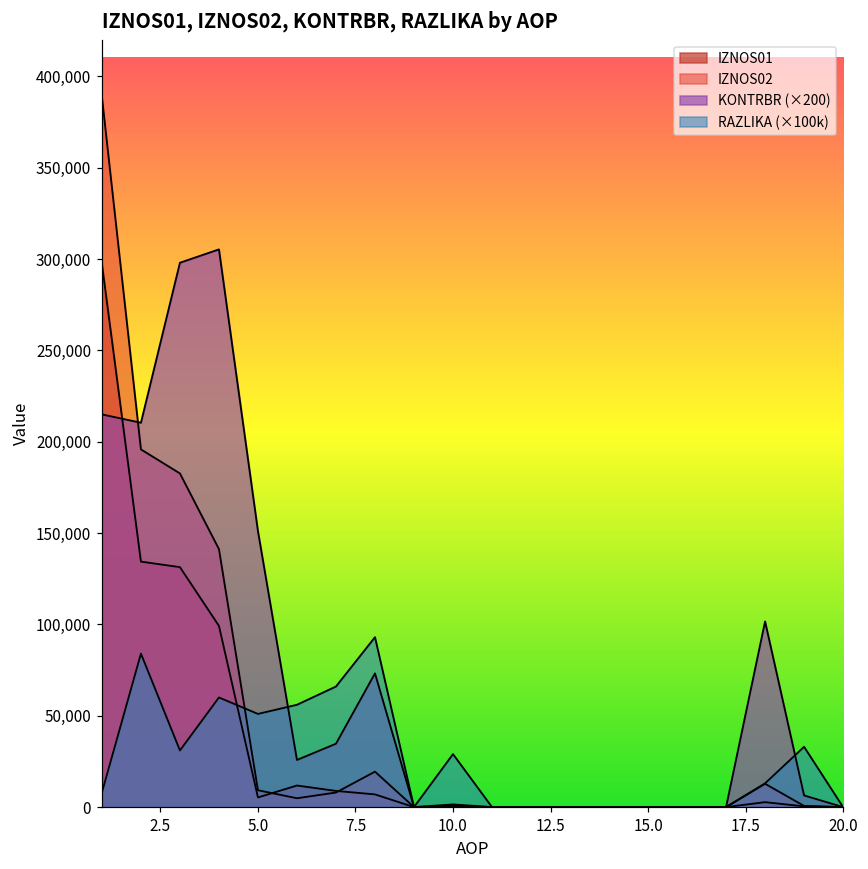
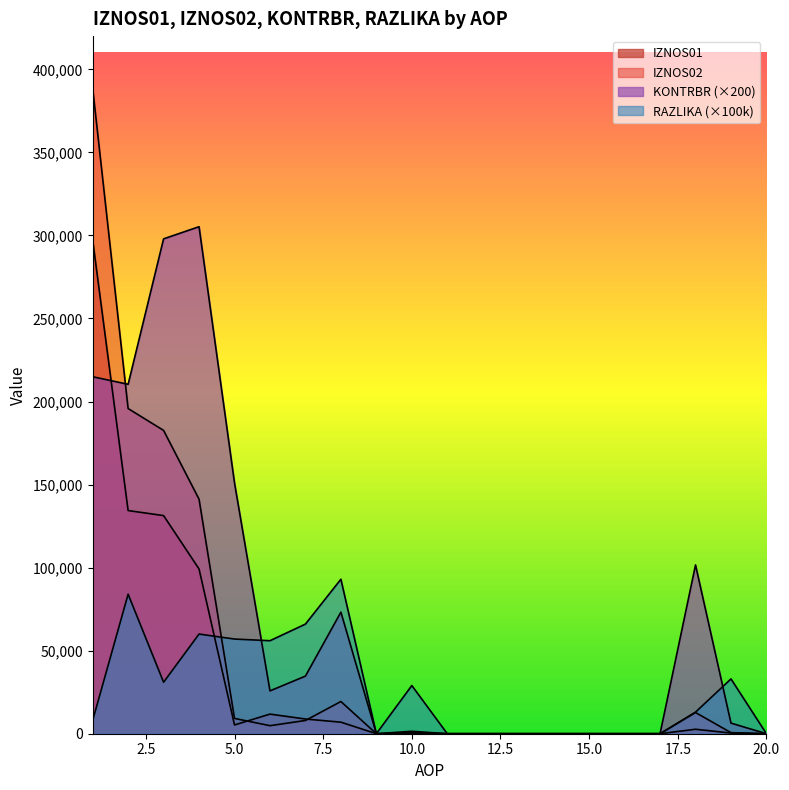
  {
    "KONTRBR (×200)": {
      "5.0": "151,000"
    },
    "RAZLIKA (×100k)": {
-     "5.0": "51,000",
+     "5.0": "57,000",
      "10.0": "29,000"
    }
  }
